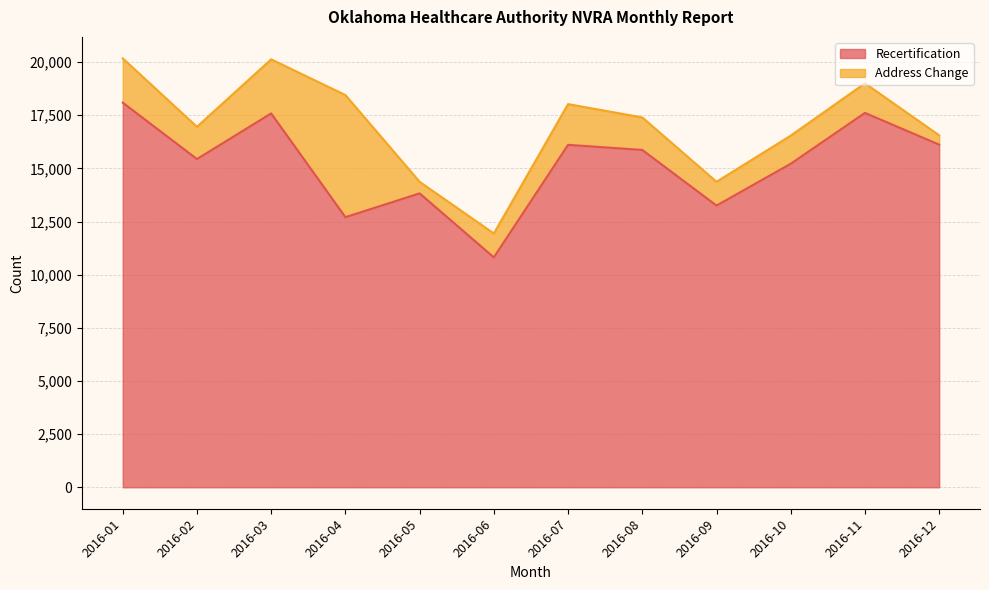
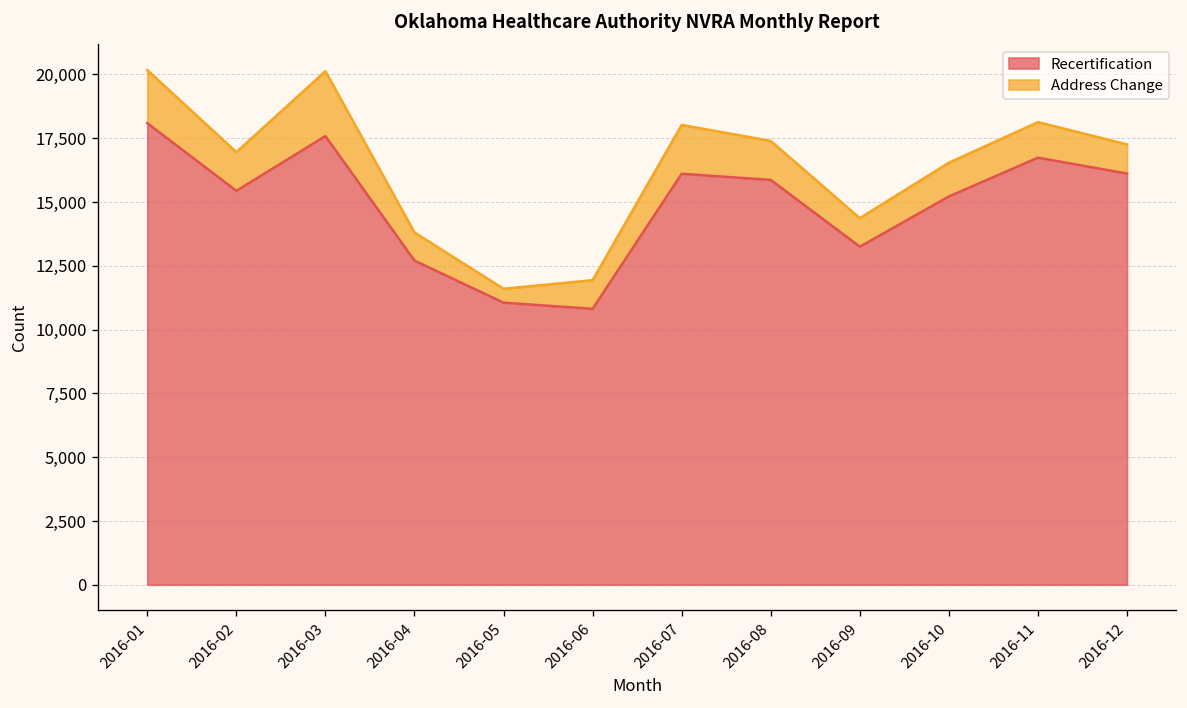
  {
    "Recertification": {
      "2016-01": "18,100",
      "2016-02": "15,400",
      "2016-03": "17,600",
      "2016-04": "12,700",
-     "2016-05": "13,800",
+     "2016-05": "11,100",
      "2016-06": "10,800",
      "2016-07": "16,100",
      "2016-08": "15,900",
      "2016-09": "13,300",
      "2016-10": "15,200",
-     "2016-11": "17,600",
+     "2016-11": "16,700",
      "2016-12": "16,100"
    },
    "Address Change": {
      "2016-01": "2,100",
      "2016-02": "1,500",
      "2016-03": "2,500",
-     "2016-04": "5,700",
+     "2016-04": "1,100",
      "2016-05": "500",
      "2016-06": "1,100",
      "2016-07": "1,900",
      "2016-08": "1,500",
      "2016-09": "1,100",
      "2016-10": "1,300",
-     "2016-12": "400"
+     "2016-12": "1,100"
    }
  }
